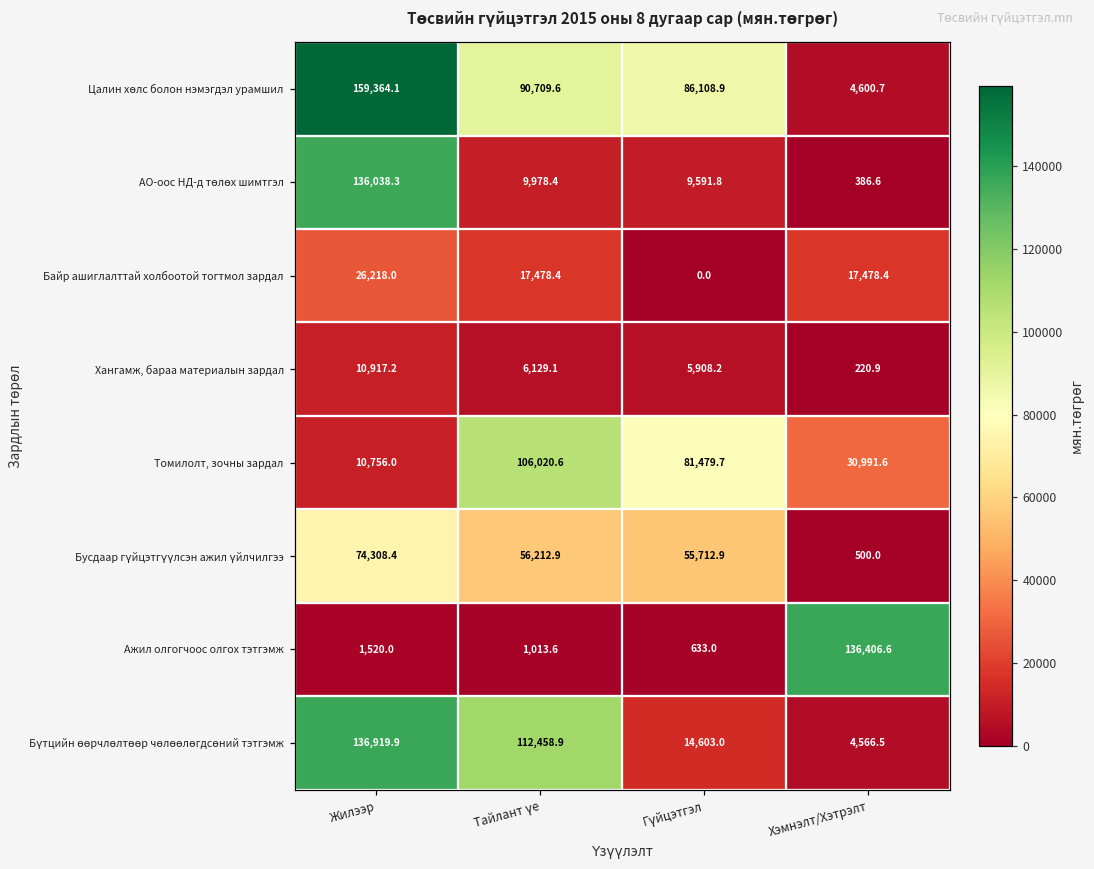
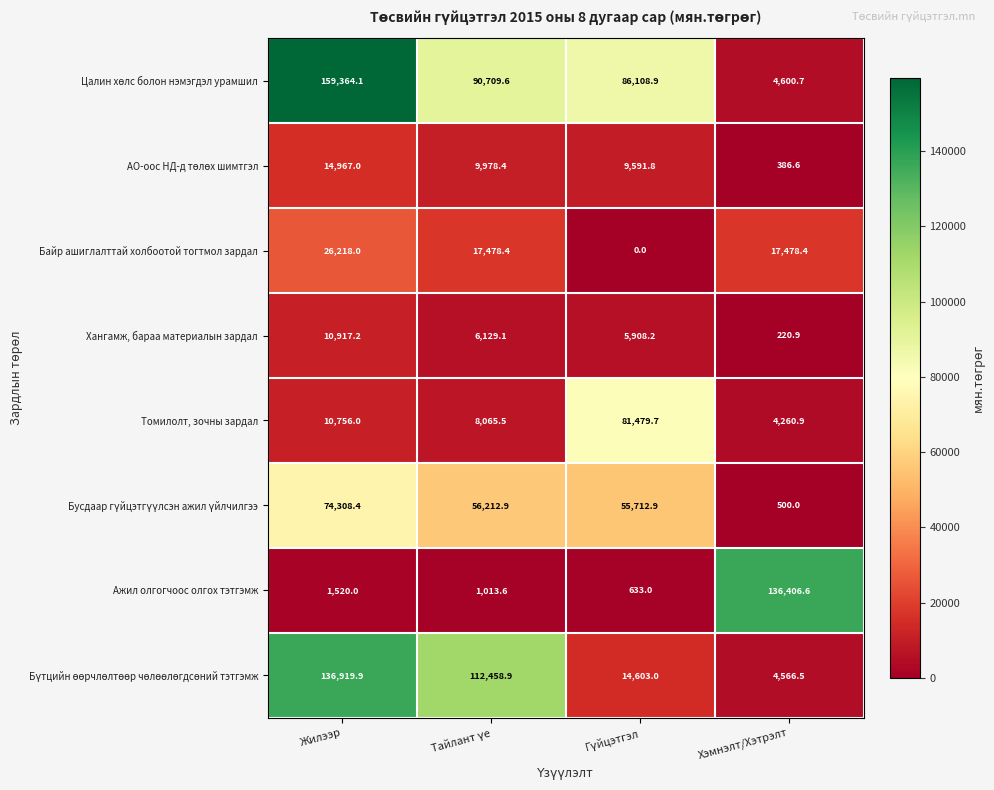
  {
    "Цалин хөлс болон нэмэгдэл урамшил": {
      "Жилээр": "159,364.1",
      "Тайлант үе": "90,709.6",
      "Гүйцэтгэл": "86,108.9",
      "Хэмнэлт/Хэтрэлт": "4,600.7"
    },
    "АО-оос НД-д төлөх шимтгэл": {
-     "Жилээр": "136,038.3",
+     "Жилээр": "14,967.0",
      "Тайлант үе": "9,978.4",
      "Гүйцэтгэл": "9,591.8",
      "Хэмнэлт/Хэтрэлт": "386.6"
    },
    "Байр ашиглалттай холбоотой тогтмол зардал": {
      "Жилээр": "26,218.0",
      "Тайлант үе": "17,478.4",
      "Гүйцэтгэл": "0.0",
      "Хэмнэлт/Хэтрэлт": "17,478.4"
    },
    "Хангамж, бараа материалын зардал": {
      "Жилээр": "10,917.2",
      "Тайлант үе": "6,129.1",
      "Гүйцэтгэл": "5,908.2",
      "Хэмнэлт/Хэтрэлт": "220.9"
    },
    "Томилолт, зочны зардал": {
      "Жилээр": "10,756.0",
-     "Тайлант үе": "106,020.6",
+     "Тайлант үе": "8,065.5",
      "Гүйцэтгэл": "81,479.7",
-     "Хэмнэлт/Хэтрэлт": "30,991.6"
+     "Хэмнэлт/Хэтрэлт": "4,260.9"
    },
    "Бусдаар гүйцэтгүүлсэн ажил үйлчилгээ": {
      "Жилээр": "74,308.4",
      "Тайлант үе": "56,212.9",
      "Гүйцэтгэл": "55,712.9",
      "Хэмнэлт/Хэтрэлт": "500.0"
    },
    "Ажил олгогчоос олгох тэтгэмж": {
      "Жилээр": "1,520.0",
      "Тайлант үе": "1,013.6",
      "Гүйцэтгэл": "633.0",
      "Хэмнэлт/Хэтрэлт": "136,406.6"
    },
    "Бүтцийн өөрчлөлтөөр чөлөөлөгдсөний тэтгэмж": {
      "Жилээр": "136,919.9",
      "Тайлант үе": "112,458.9",
      "Гүйцэтгэл": "14,603.0",
      "Хэмнэлт/Хэтрэлт": "4,566.5"
    }
  }
